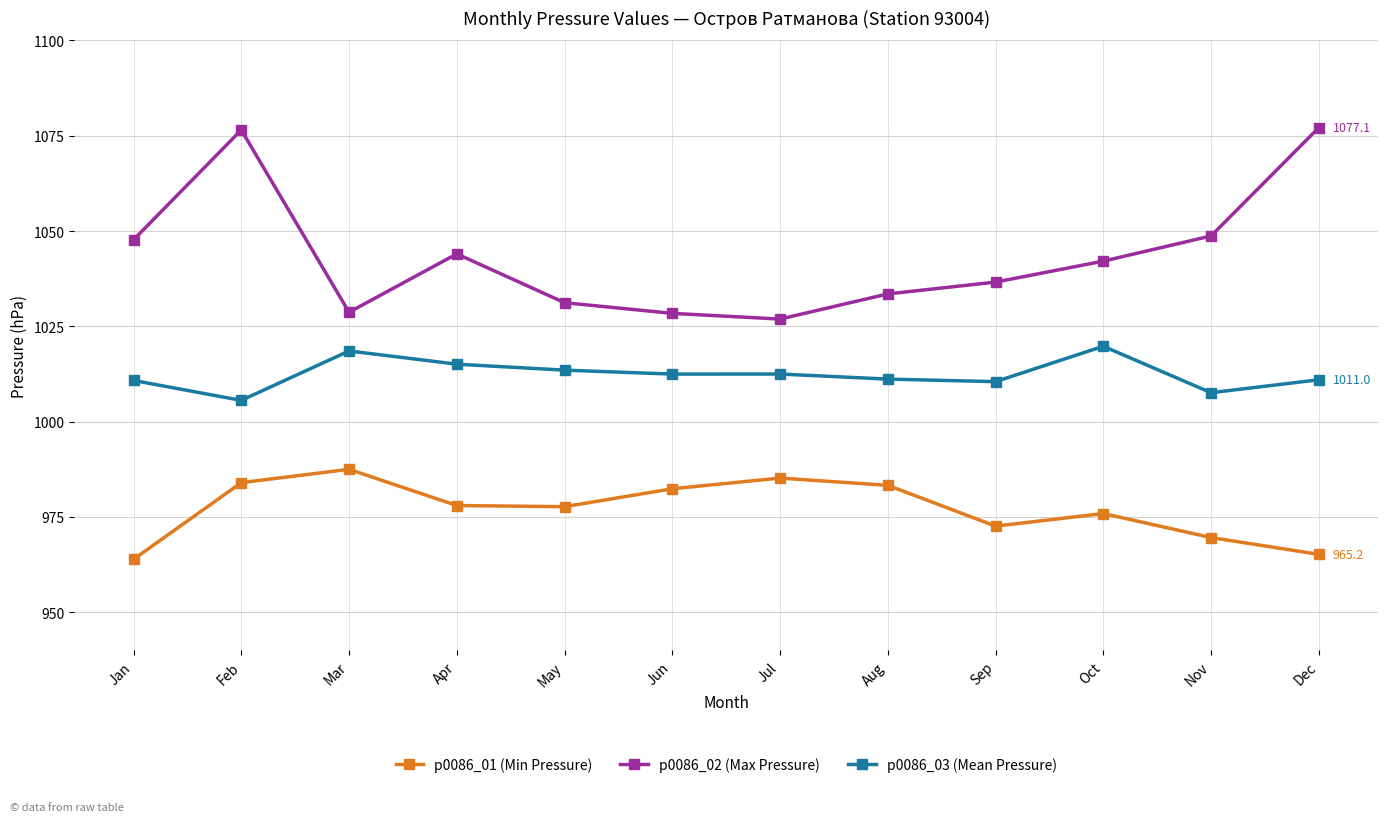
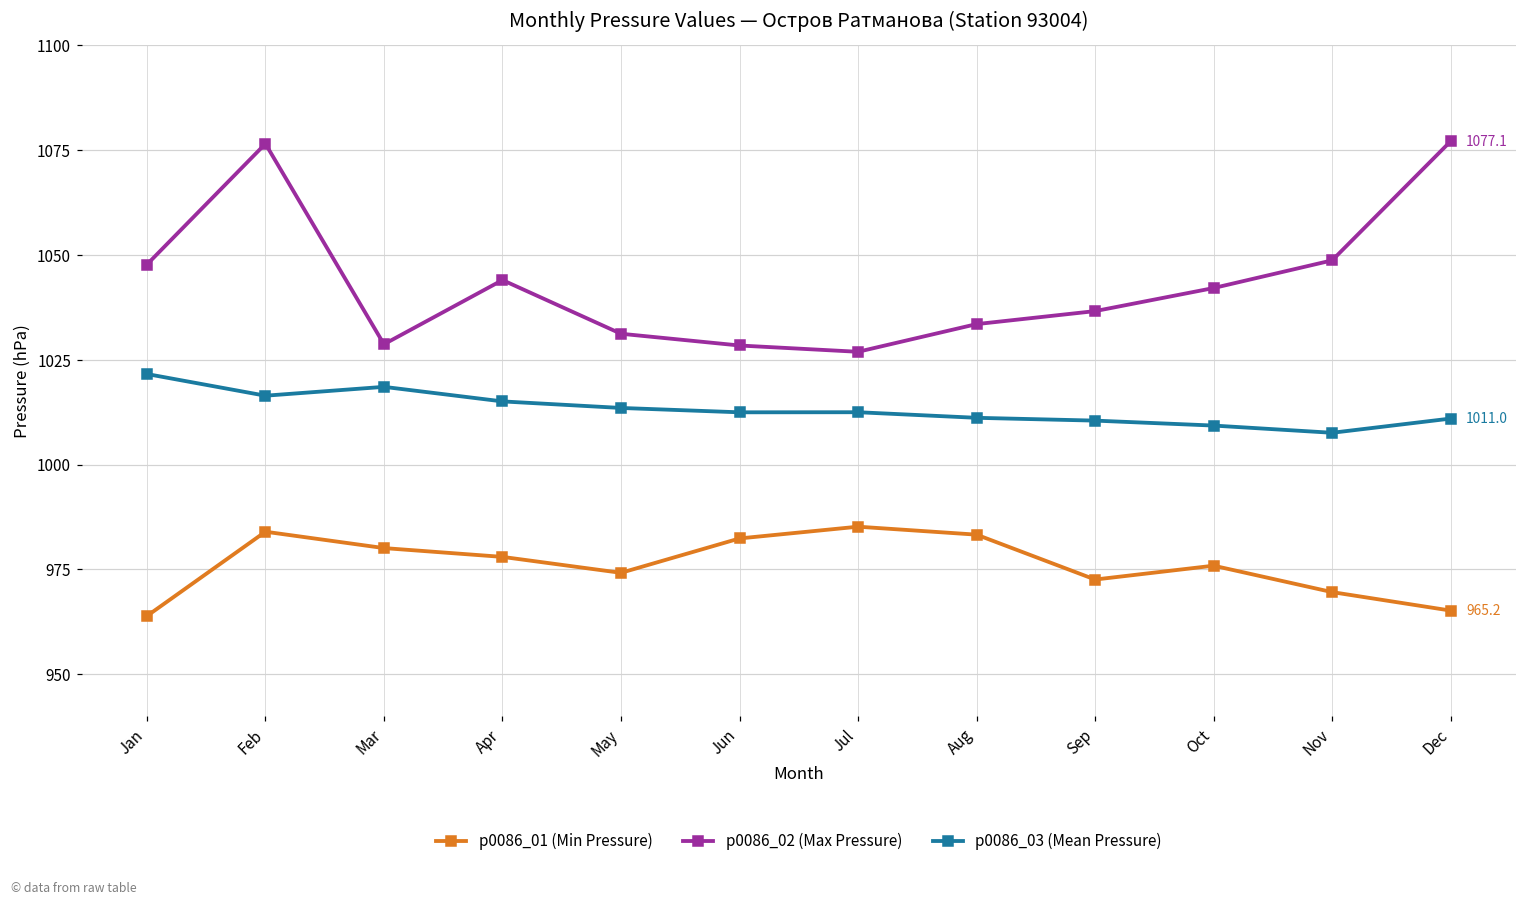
  {
    "p0086_01 (Min Pressure)": {
      "Jan": 964,
      "Feb": 984,
-     "Mar": 988,
+     "Mar": 980,
      "Apr": 978,
-     "May": 978,
+     "May": 974,
      "Jun": 982,
      "Jul": 985,
      "Aug": 983,
      "Sep": 973,
      "Oct": 976,
      "Nov": 970
    },
    "p0086_02 (Max Pressure)": {
      "Dec": 1077.1
    },
    "p0086_03 (Mean Pressure)": {
-     "Jan": 1011,
-     "Feb": 1006,
+     "Jan": 1022,
+     "Feb": 1016,
      "Mar": 1019,
      "Apr": 1015,
      "May": 1014,
      "Jun": 1012,
      "Jul": 1012,
      "Aug": 1011,
      "Sep": 1010,
-     "Oct": 1020,
+     "Oct": 1009,
      "Nov": 1008
    }
  }
